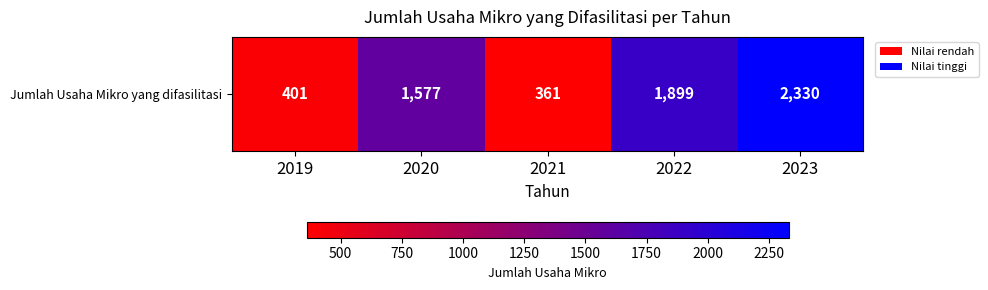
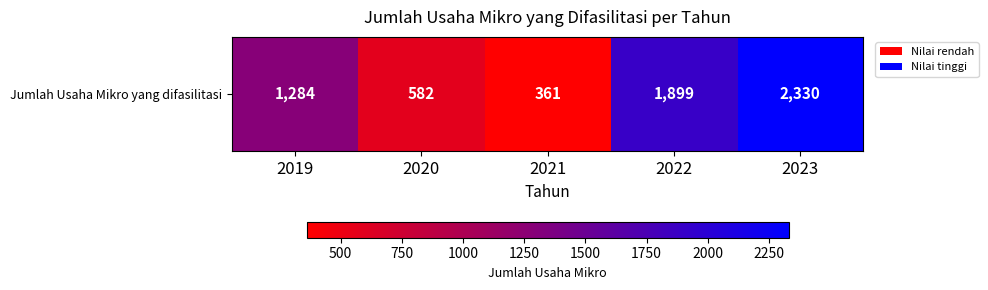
  {
    "Jumlah Usaha Mikro yang difasilitasi": {
-     "2019": "401",
-     "2020": "1,577",
+     "2019": "1,284",
+     "2020": "582",
      "2021": "361",
      "2022": "1,899",
      "2023": "2,330"
    }
  }
